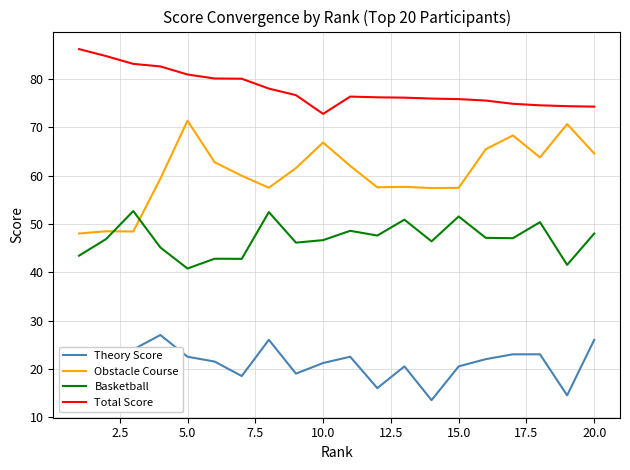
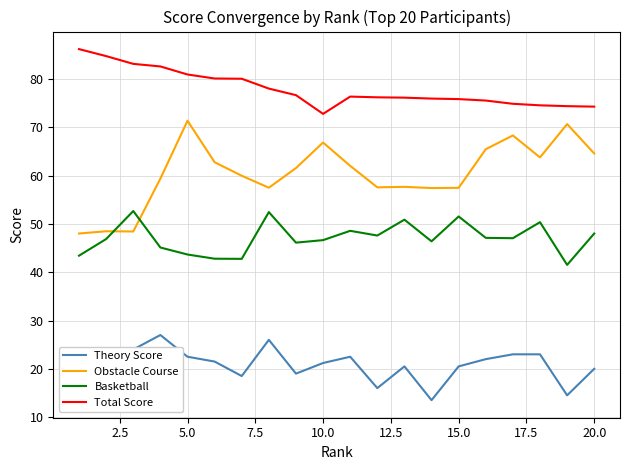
  {
    "Theory Score": {
      "5.0": 23,
      "10.0": 21,
      "15.0": 21,
-     "20.0": 26
+     "20.0": 20
    },
    "Obstacle Course": {
      "5.0": 71,
      "10.0": 67,
      "15.0": 58,
      "20.0": 65
    },
    "Basketball": {
-     "5.0": 41,
+     "5.0": 44,
      "10.0": 47,
      "15.0": 52,
      "20.0": 48
    },
    "Total Score": {
      "5.0": 81,
      "10.0": 73,
      "15.0": 76,
      "20.0": 74
    }
  }
